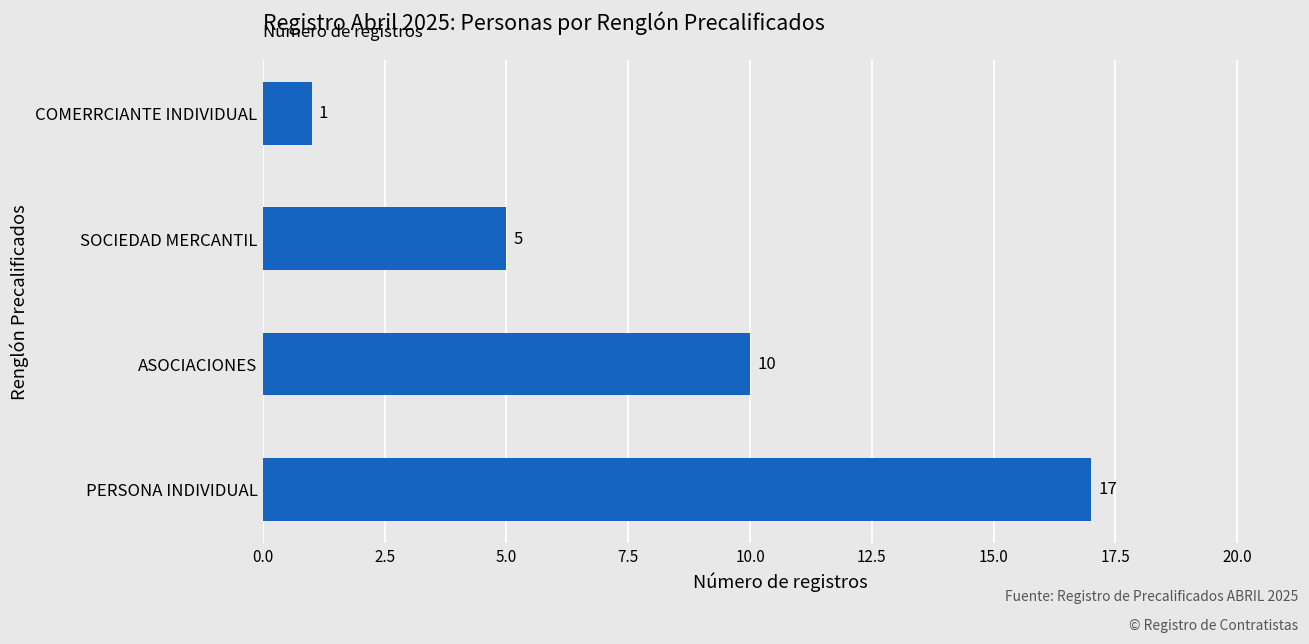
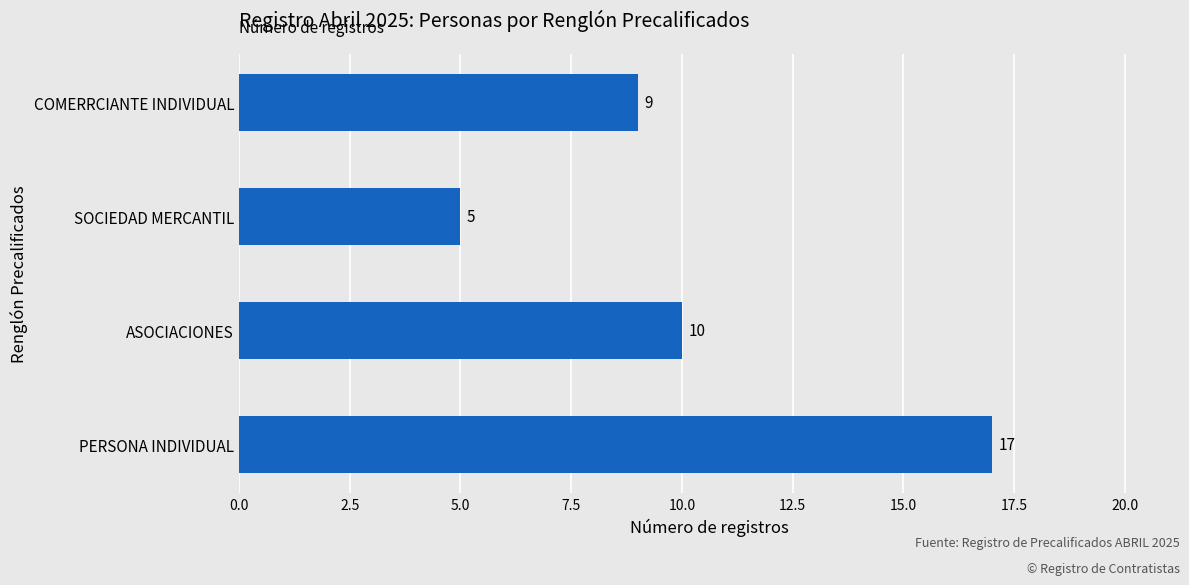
  {
-   "COMERRCIANTE INDIVIDUAL": 1,
+   "COMERRCIANTE INDIVIDUAL": 9,
    "SOCIEDAD MERCANTIL": 5,
    "ASOCIACIONES": 10,
    "PERSONA INDIVIDUAL": 17
  }
